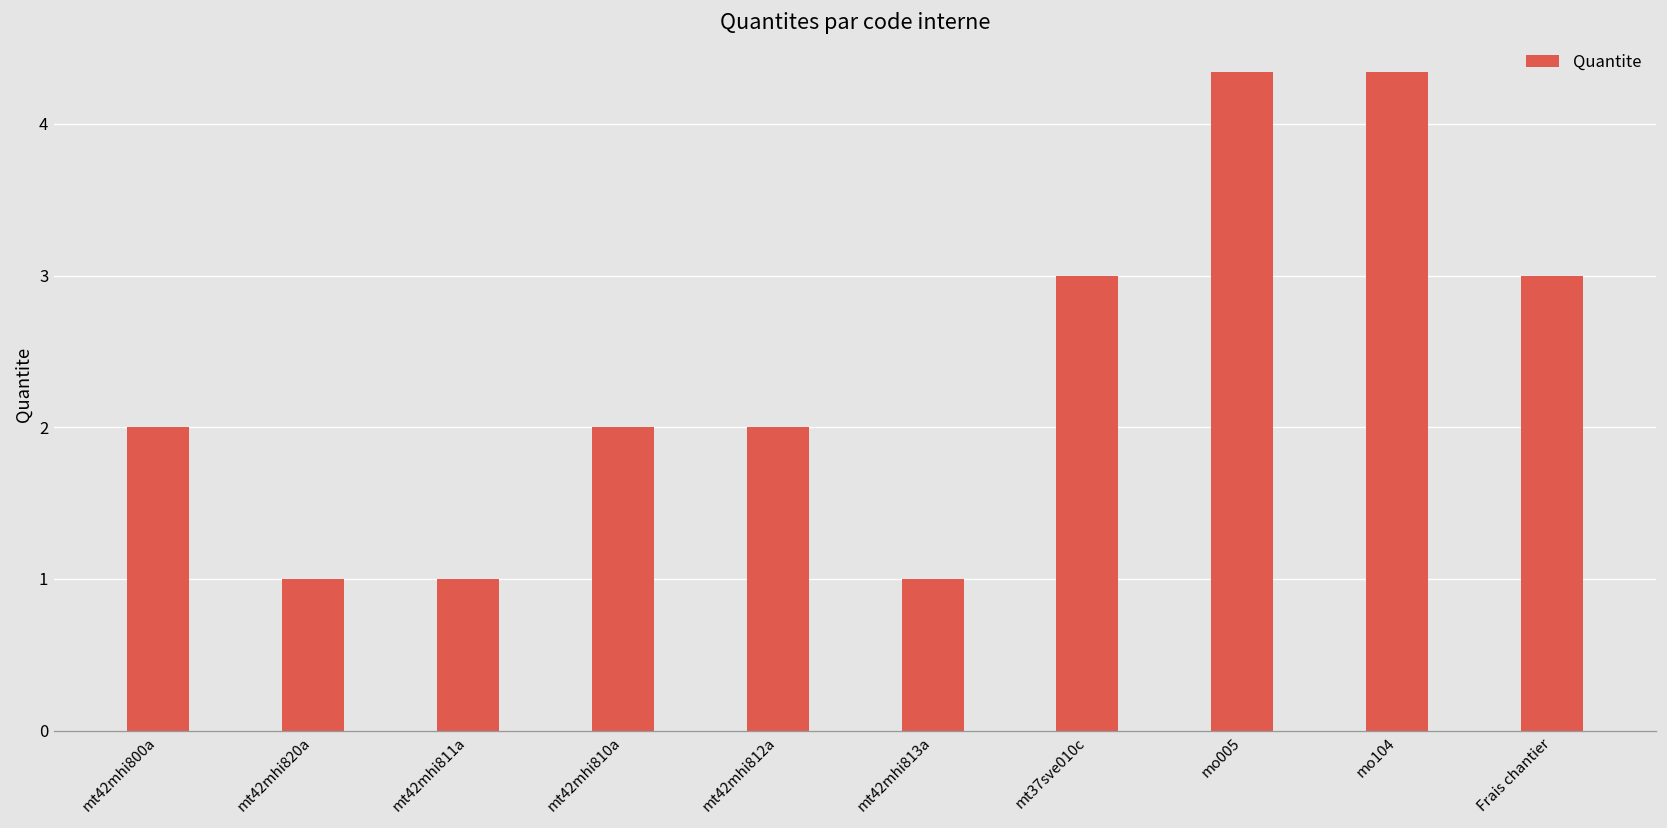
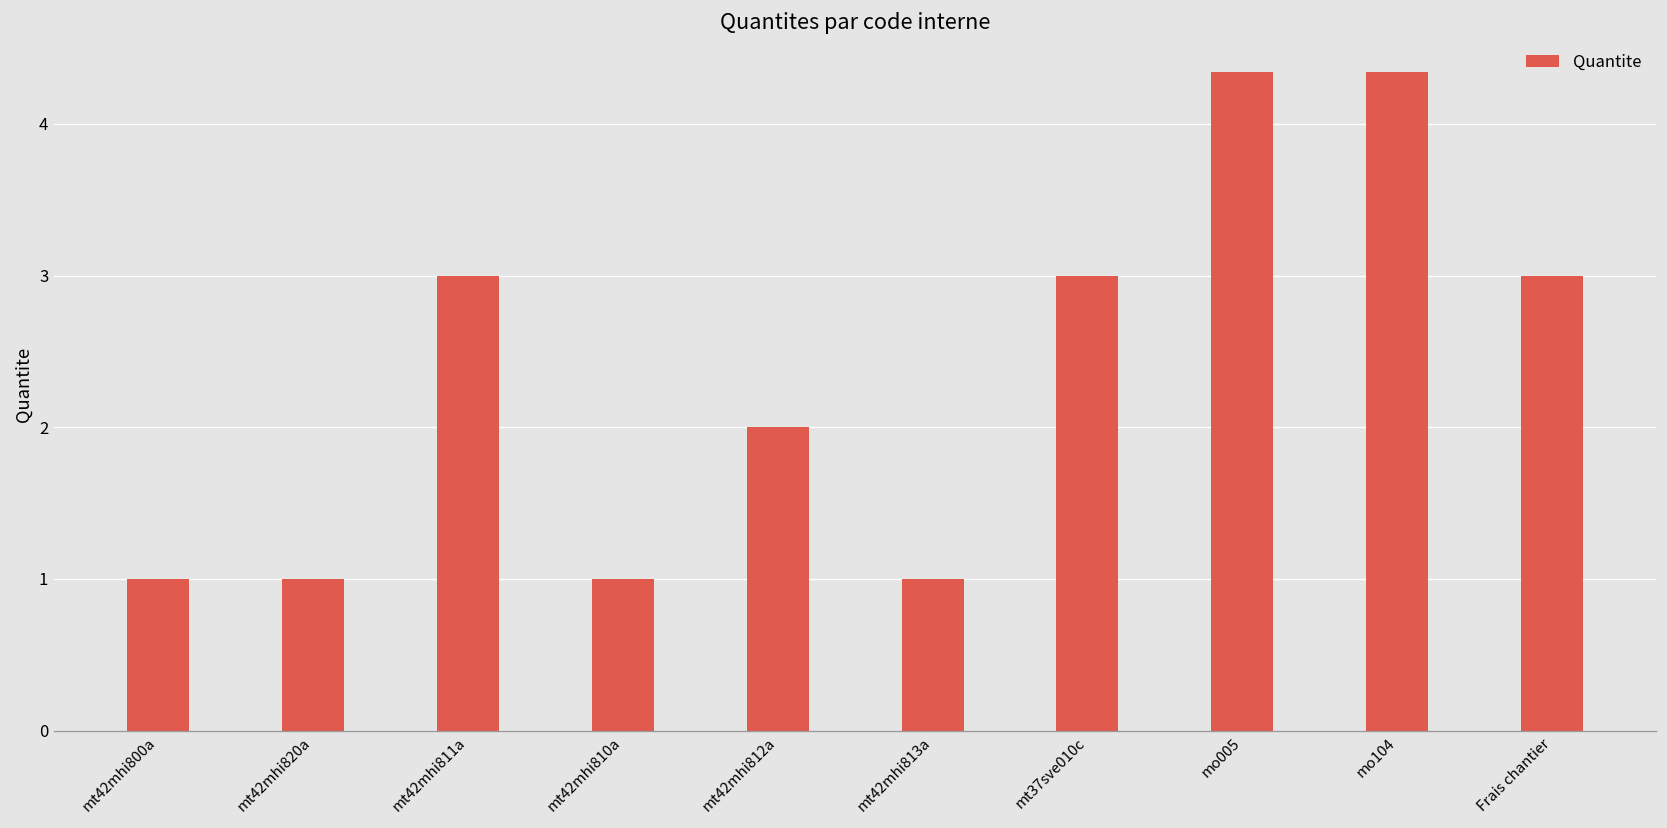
  {
-   "mt42mhi800a": 2,
+   "mt42mhi800a": 1,
    "mt42mhi820a": 1,
-   "mt42mhi811a": 1,
-   "mt42mhi810a": 2,
+   "mt42mhi811a": 3,
+   "mt42mhi810a": 1,
    "mt42mhi812a": 2,
    "mt42mhi813a": 1,
    "mt37sve010c": 3,
    "mo005": 4.34,
    "mo104": 4.34,
    "Frais chantier": 3
  }
